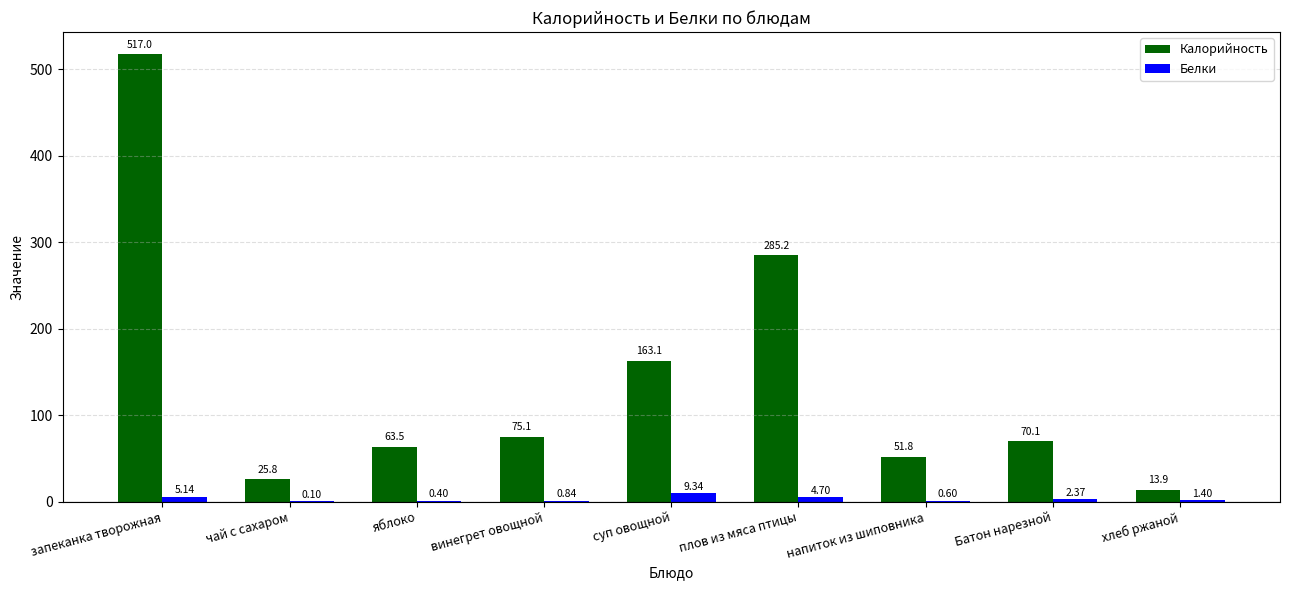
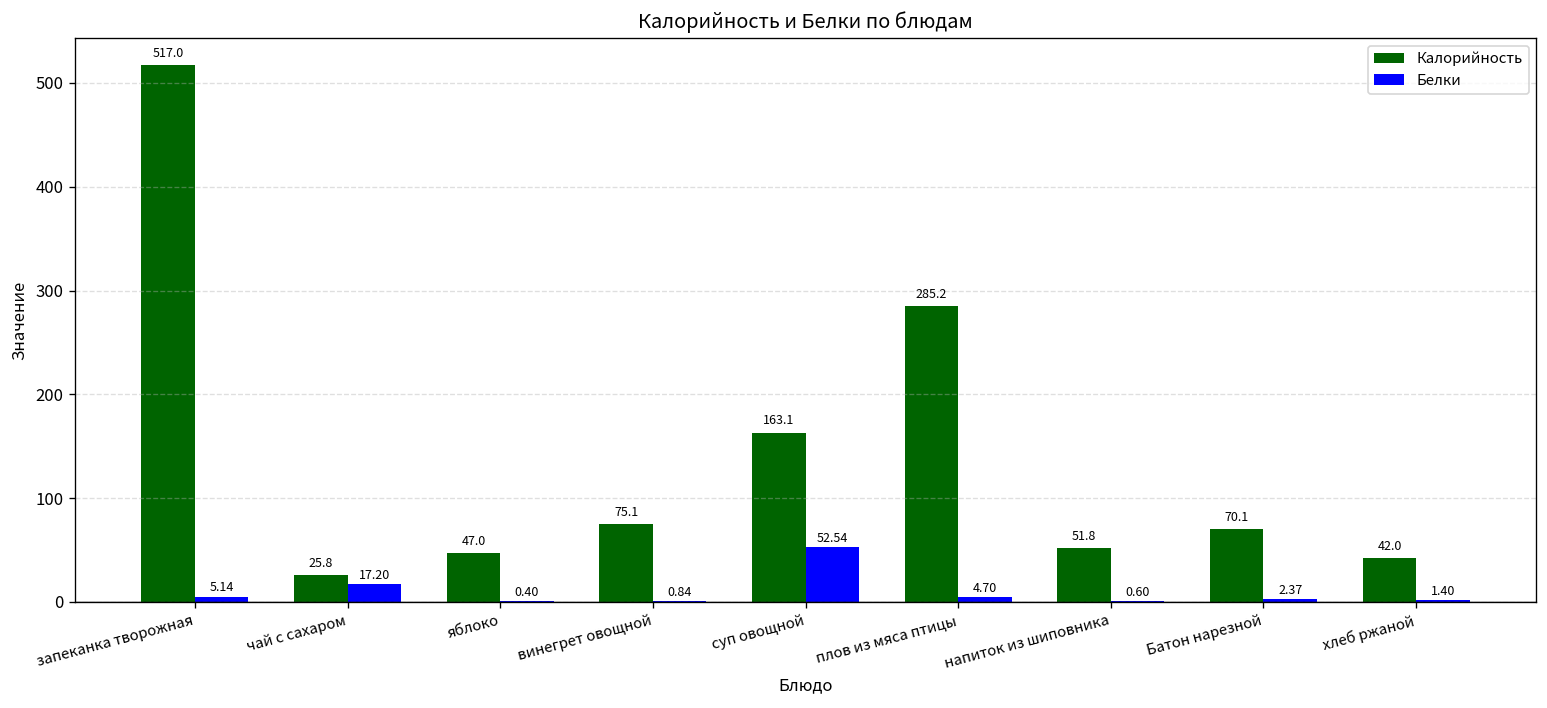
  {
    "Калорийность": {
      "запеканка творожная": 517.0,
      "чай с сахаром": 25.8,
-     "яблоко": 63.5,
+     "яблоко": 47.0,
      "винегрет овощной": 75.1,
      "суп овощной": 163.1,
      "плов из мяса птицы": 285.2,
      "напиток из шиповника": 51.8,
      "Батон нарезной": 70.1,
-     "хлеб ржаной": 13.9
+     "хлеб ржаной": 42.0
    },
    "Белки": {
      "запеканка творожная": 5.14,
-     "чай с сахаром": 0.10,
+     "чай с сахаром": 17.20,
      "яблоко": 0.40,
      "винегрет овощной": 0.84,
-     "суп овощной": 9.34,
+     "суп овощной": 52.54,
      "плов из мяса птицы": 4.70,
      "напиток из шиповника": 0.60,
      "Батон нарезной": 2.37,
      "хлеб ржаной": 1.40
    }
  }
